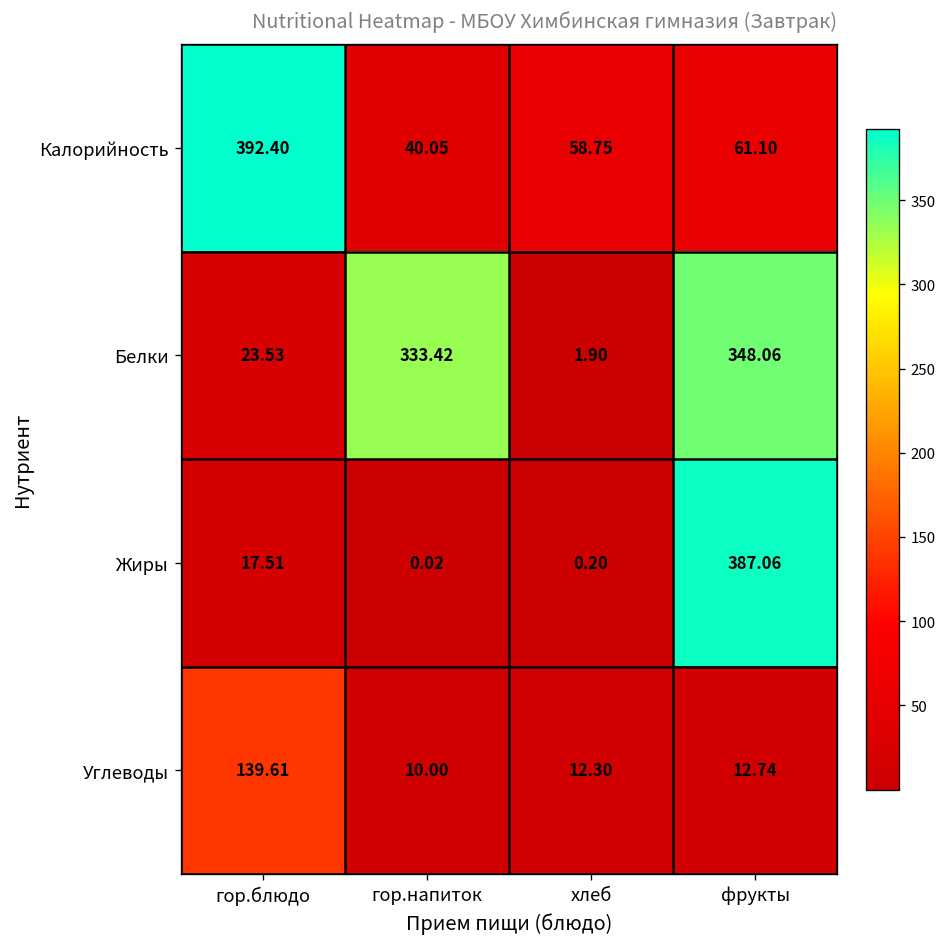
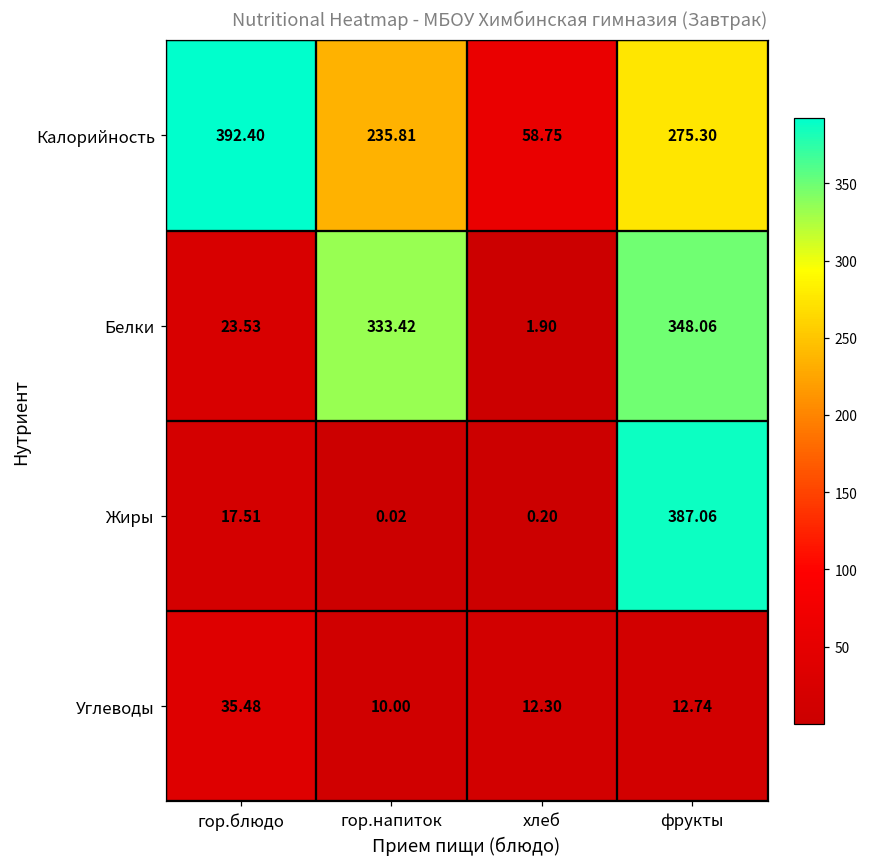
  {
    "Калорийность": {
      "гор.блюдо": 392.40,
-     "гор.напиток": 40.05,
+     "гор.напиток": 235.81,
      "хлеб": 58.75,
-     "фрукты": 61.10
+     "фрукты": 275.30
    },
    "Белки": {
      "гор.блюдо": 23.53,
      "гор.напиток": 333.42,
      "хлеб": 1.90,
      "фрукты": 348.06
    },
    "Жиры": {
      "гор.блюдо": 17.51,
      "гор.напиток": 0.02,
      "хлеб": 0.20,
      "фрукты": 387.06
    },
    "Углеводы": {
-     "гор.блюдо": 139.61,
+     "гор.блюдо": 35.48,
      "гор.напиток": 10.00,
      "хлеб": 12.30,
      "фрукты": 12.74
    }
  }
